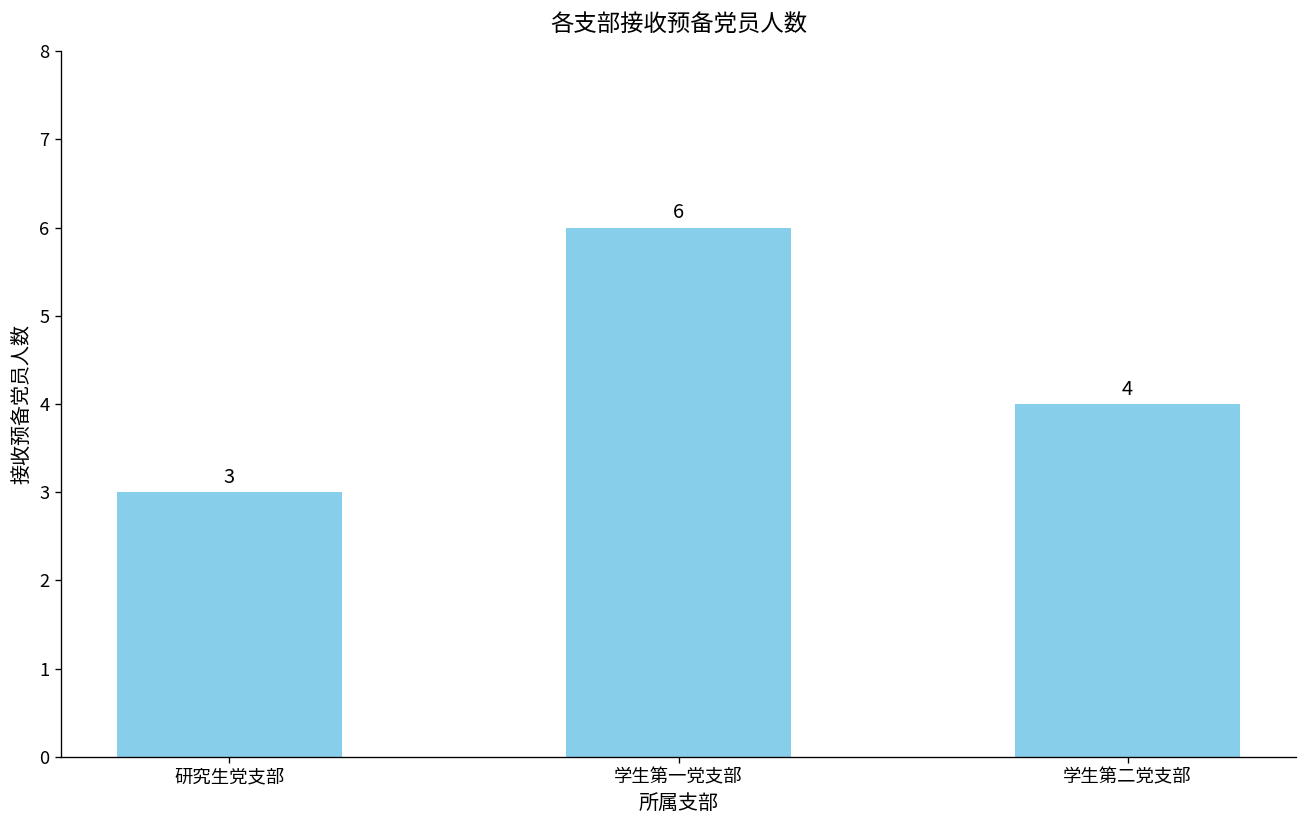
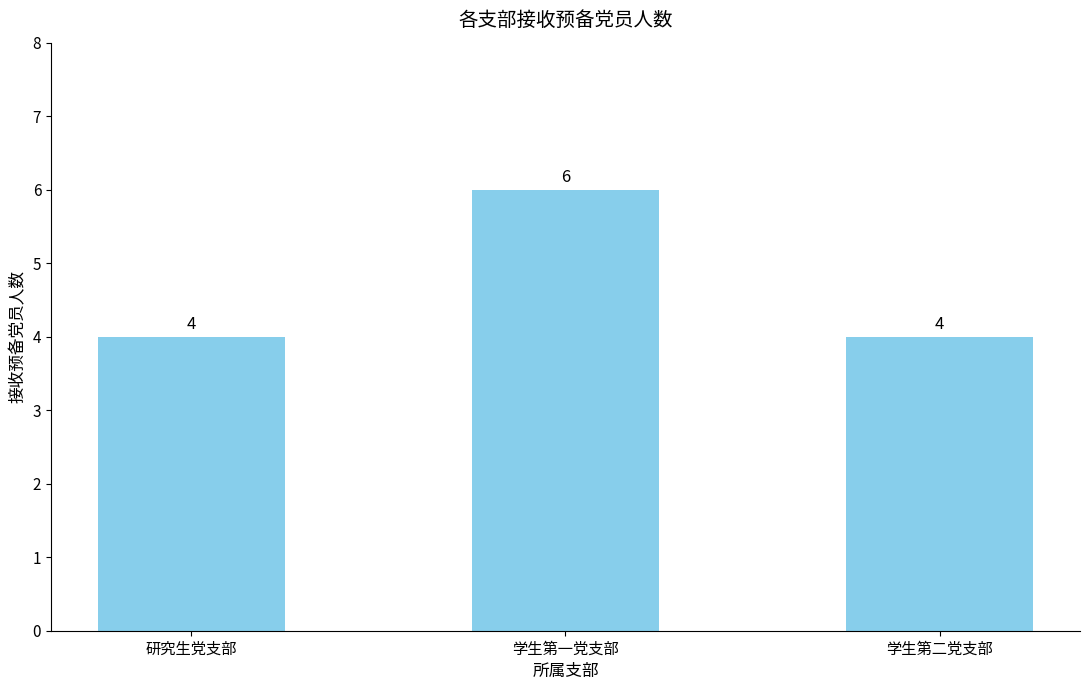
  {
-   "研究生党支部": 3,
+   "研究生党支部": 4,
    "学生第一党支部": 6,
    "学生第二党支部": 4
  }
